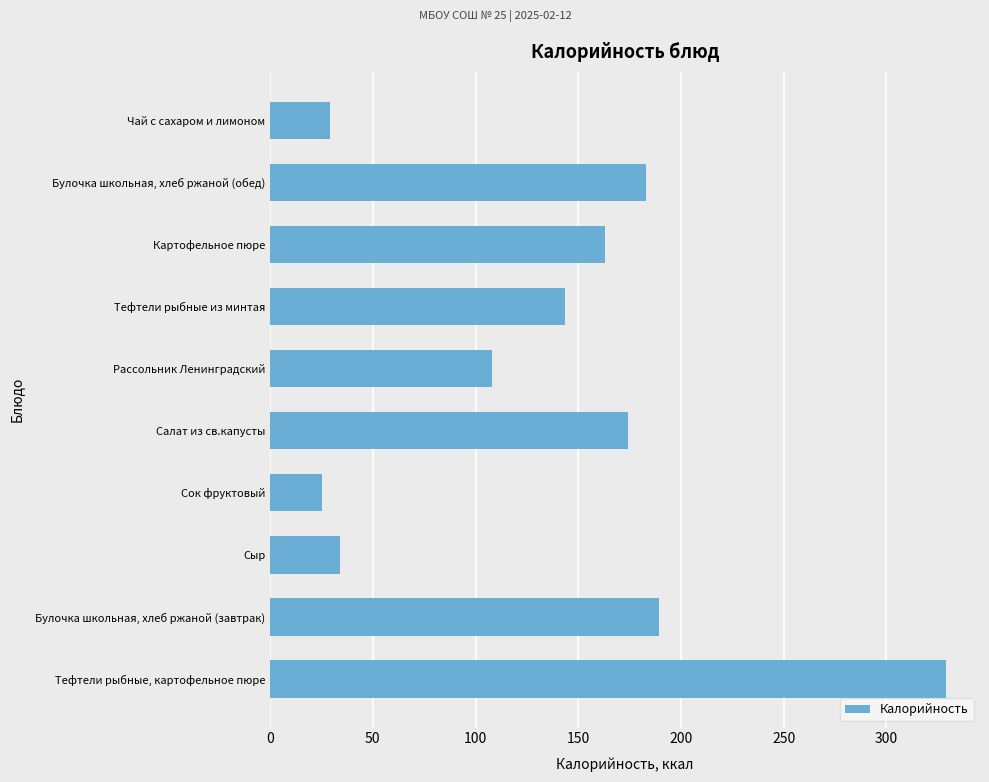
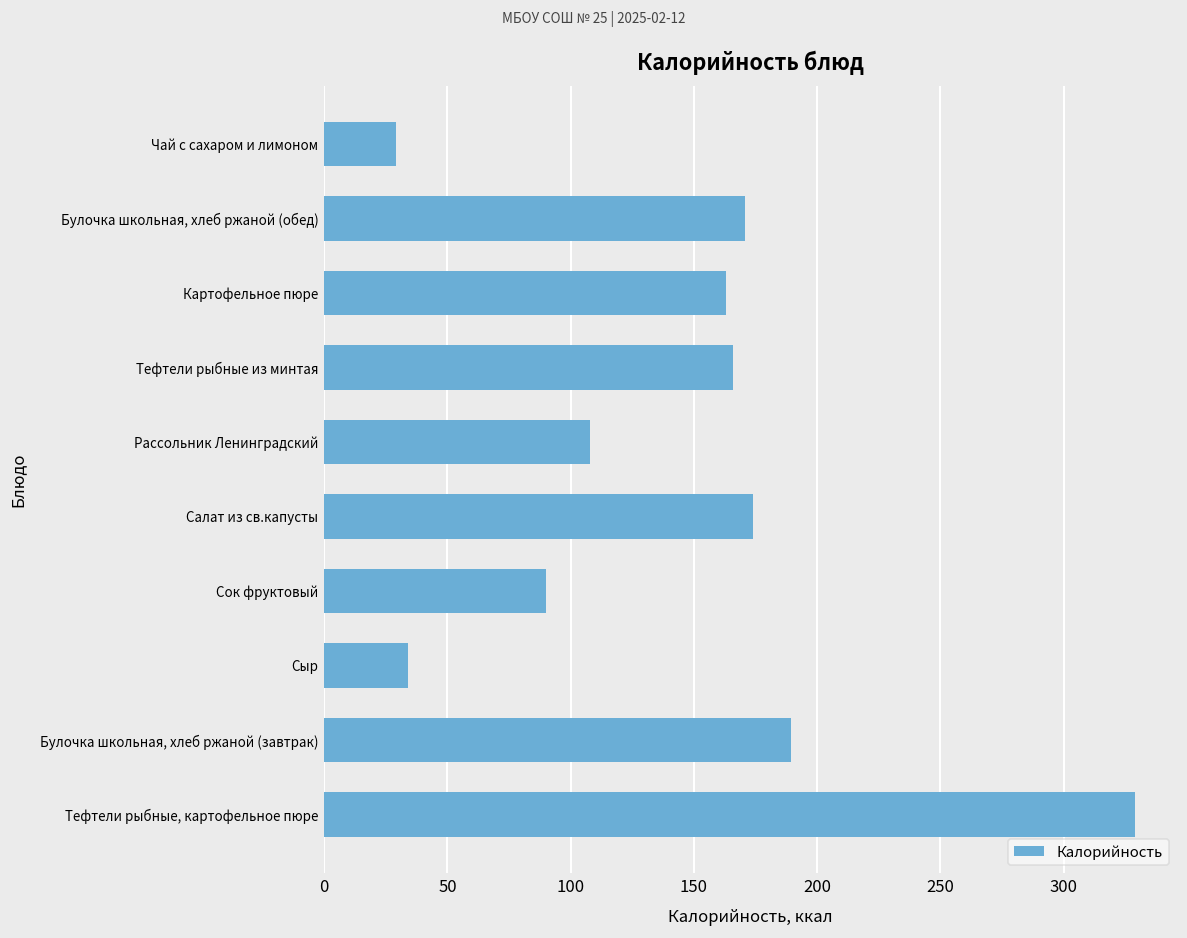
  {
    "Чай с сахаром и лимоном": 29,
-   "Булочка школьная, хлеб ржаной (обед)": 183,
+   "Булочка школьная, хлеб ржаной (обед)": 171,
    "Картофельное пюре": 163,
-   "Тефтели рыбные из минтая": 144,
+   "Тефтели рыбные из минтая": 166,
    "Рассольник Ленинградский": 108,
    "Салат из св.капусты": 174,
-   "Сок фруктовый": 25,
+   "Сок фруктовый": 90,
    "Сыр": 34,
    "Булочка школьная, хлеб ржаной (завтрак)": 190,
    "Тефтели рыбные, картофельное пюре": 329
  }
